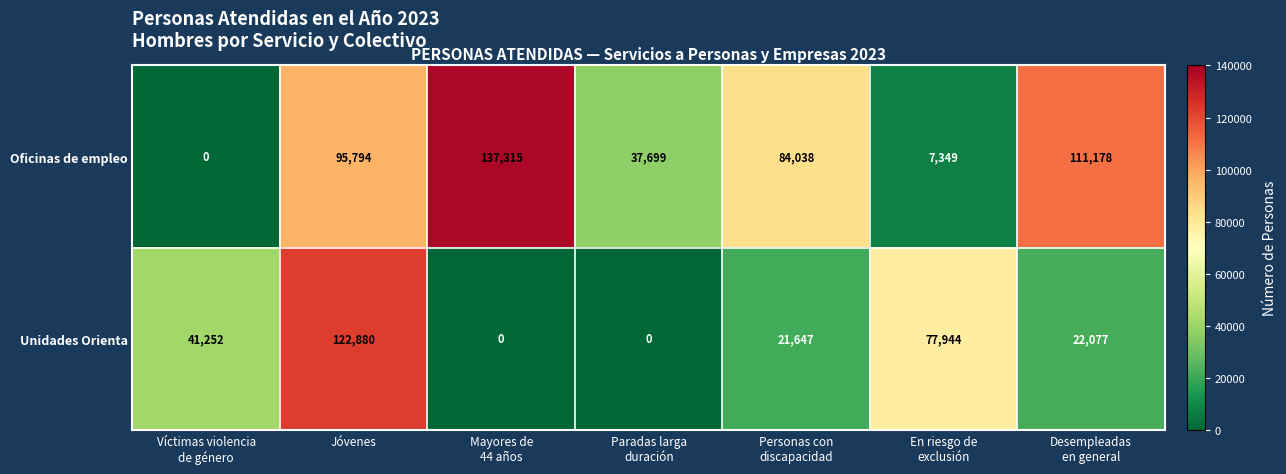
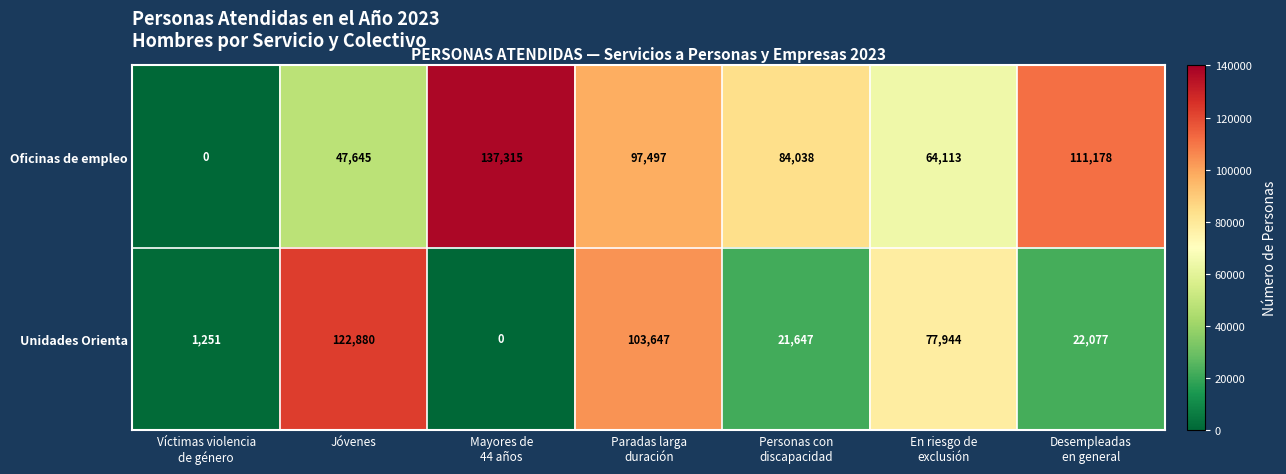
  {
    "Oficinas de empleo": {
      "Víctimas violencia de género": "0",
-     "Jóvenes": "95,794",
+     "Jóvenes": "47,645",
      "Mayores de 44 años": "137,315",
-     "Paradas larga duración": "37,699",
+     "Paradas larga duración": "97,497",
      "Personas con discapacidad": "84,038",
-     "En riesgo de exclusión": "7,349",
+     "En riesgo de exclusión": "64,113",
      "Desempleadas en general": "111,178"
    },
    "Unidades Orienta": {
-     "Víctimas violencia de género": "41,252",
+     "Víctimas violencia de género": "1,251",
      "Jóvenes": "122,880",
      "Mayores de 44 años": "0",
-     "Paradas larga duración": "0",
+     "Paradas larga duración": "103,647",
      "Personas con discapacidad": "21,647",
      "En riesgo de exclusión": "77,944",
      "Desempleadas en general": "22,077"
    }
  }
